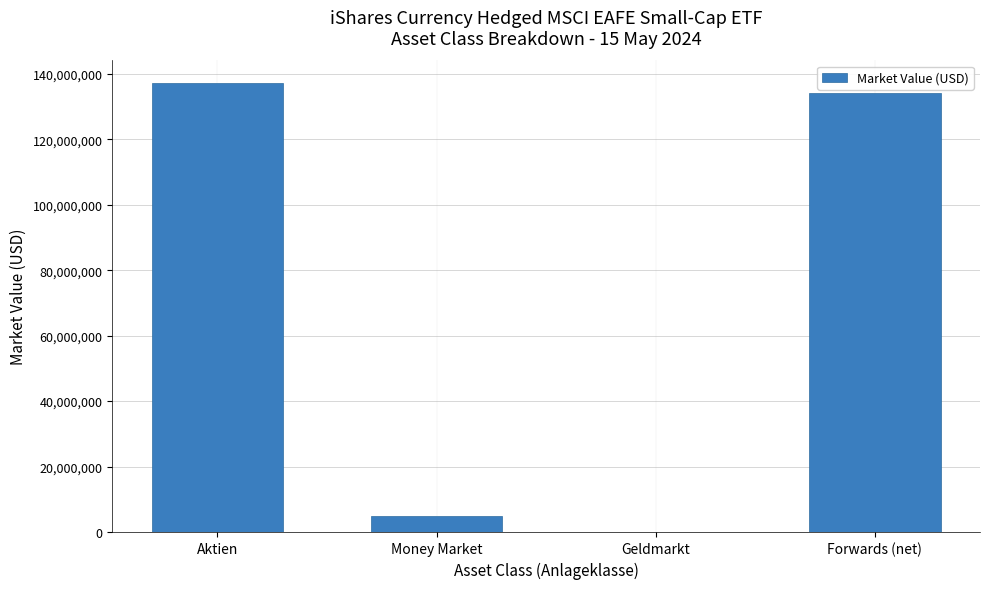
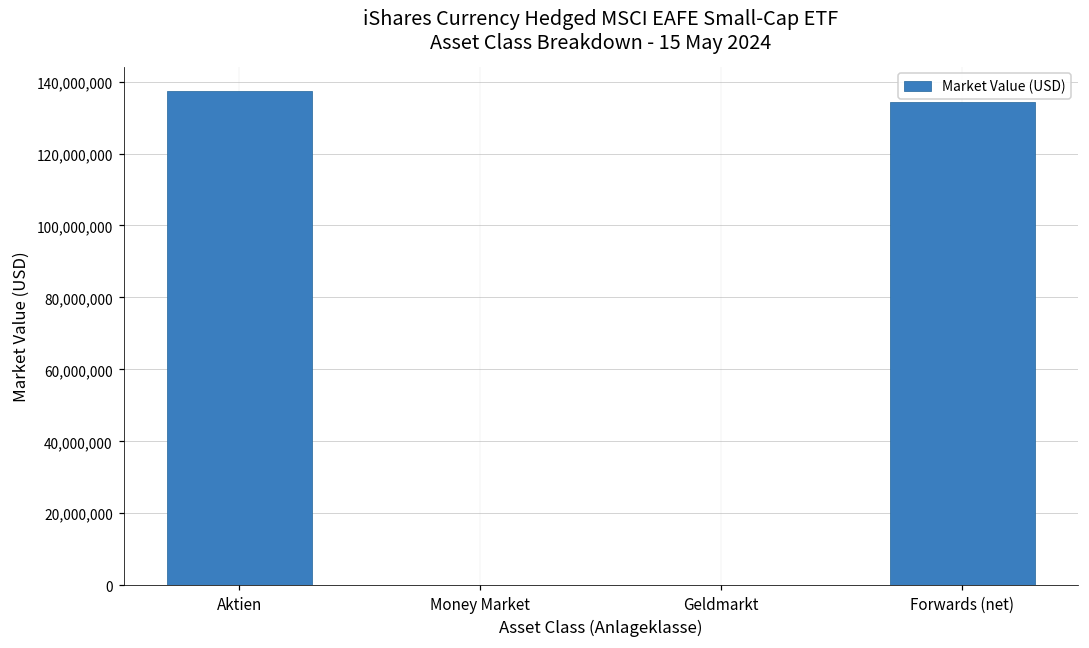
  {
    "Aktien": "137,000,000",
-   "Money Market": "5,000,000",
+   "Money Market": "0",
    "Forwards (net)": "134,000,000"
  }
